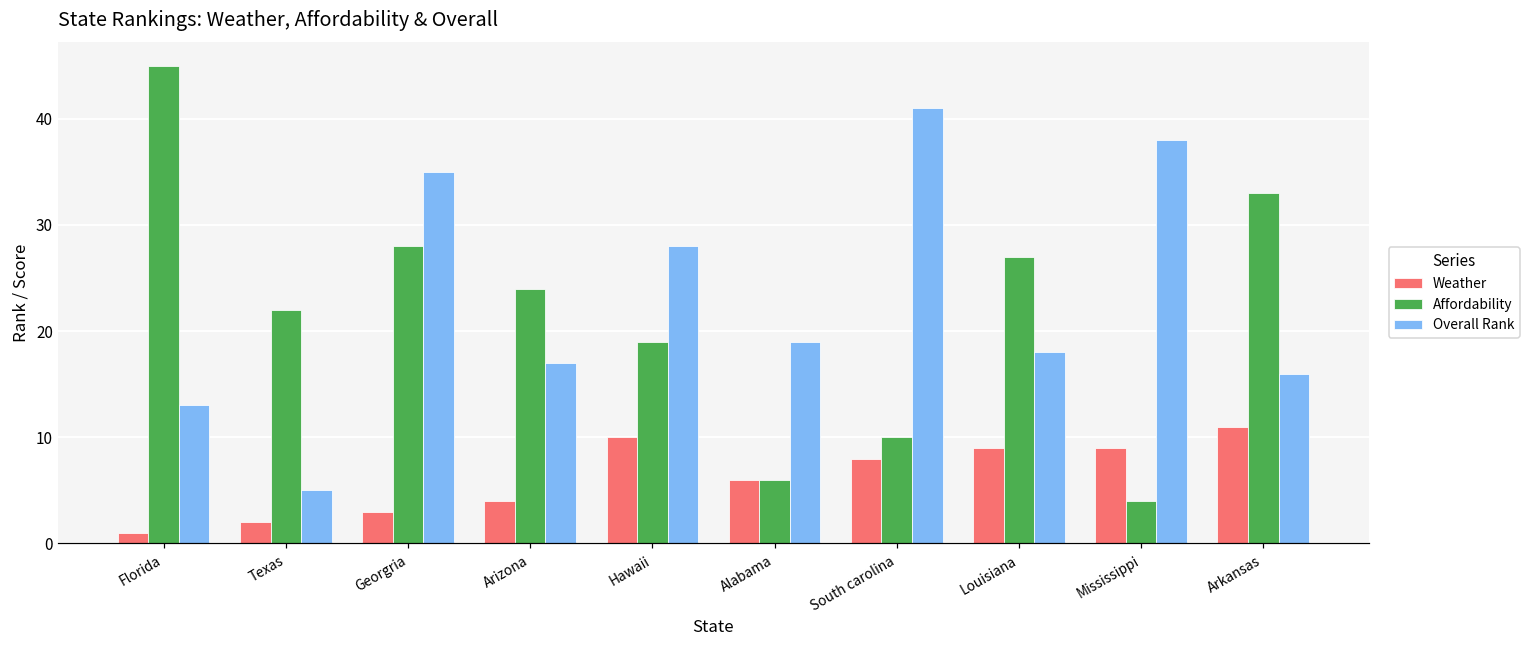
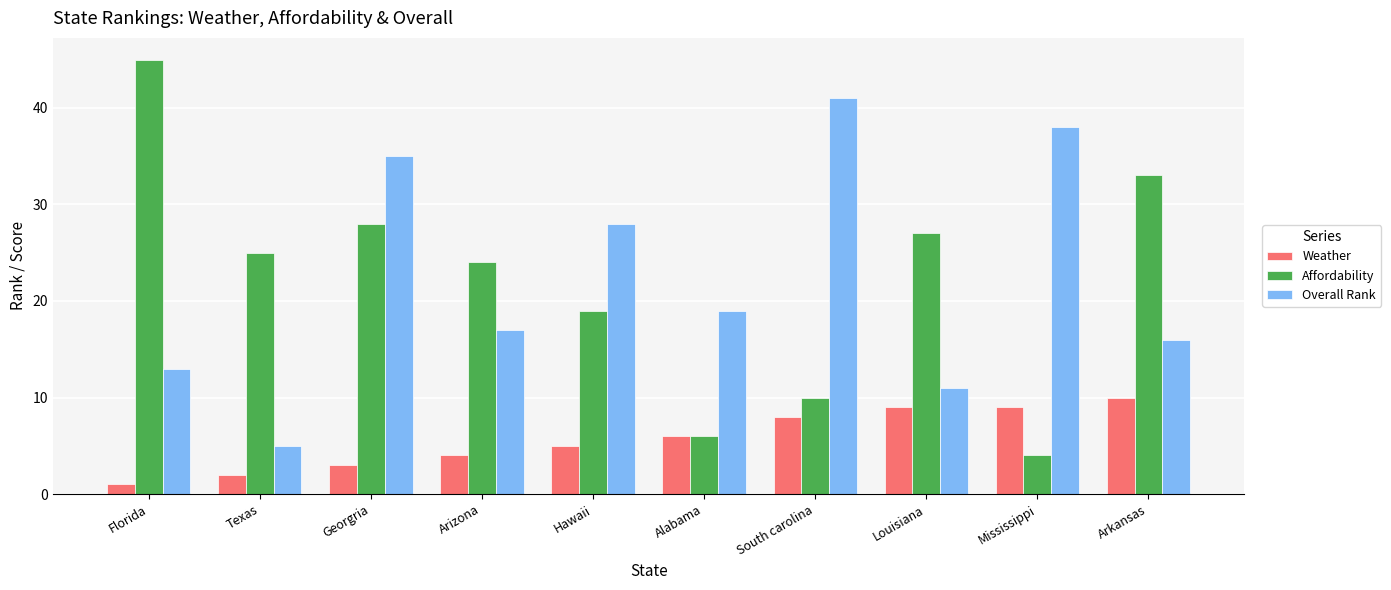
  {
    "Weather": {
      "Florida": 1,
      "Texas": 2,
      "Georgria": 3,
      "Arizona": 4,
-     "Hawaii": 10,
+     "Hawaii": 5,
      "Alabama": 6,
      "South carolina": 8,
      "Louisiana": 9,
      "Mississippi": 9,
-     "Arkansas": 11
+     "Arkansas": 10
    },
    "Affordability": {
      "Florida": 45,
-     "Texas": 22,
+     "Texas": 25,
      "Georgria": 28,
      "Arizona": 24,
      "Hawaii": 19,
      "Alabama": 6,
      "South carolina": 10,
      "Louisiana": 27,
      "Mississippi": 4,
      "Arkansas": 33
    },
    "Overall Rank": {
      "Florida": 13,
      "Texas": 5,
      "Georgria": 35,
      "Arizona": 17,
      "Hawaii": 28,
      "Alabama": 19,
      "South carolina": 41,
-     "Louisiana": 18,
+     "Louisiana": 11,
      "Mississippi": 38,
      "Arkansas": 16
    }
  }
